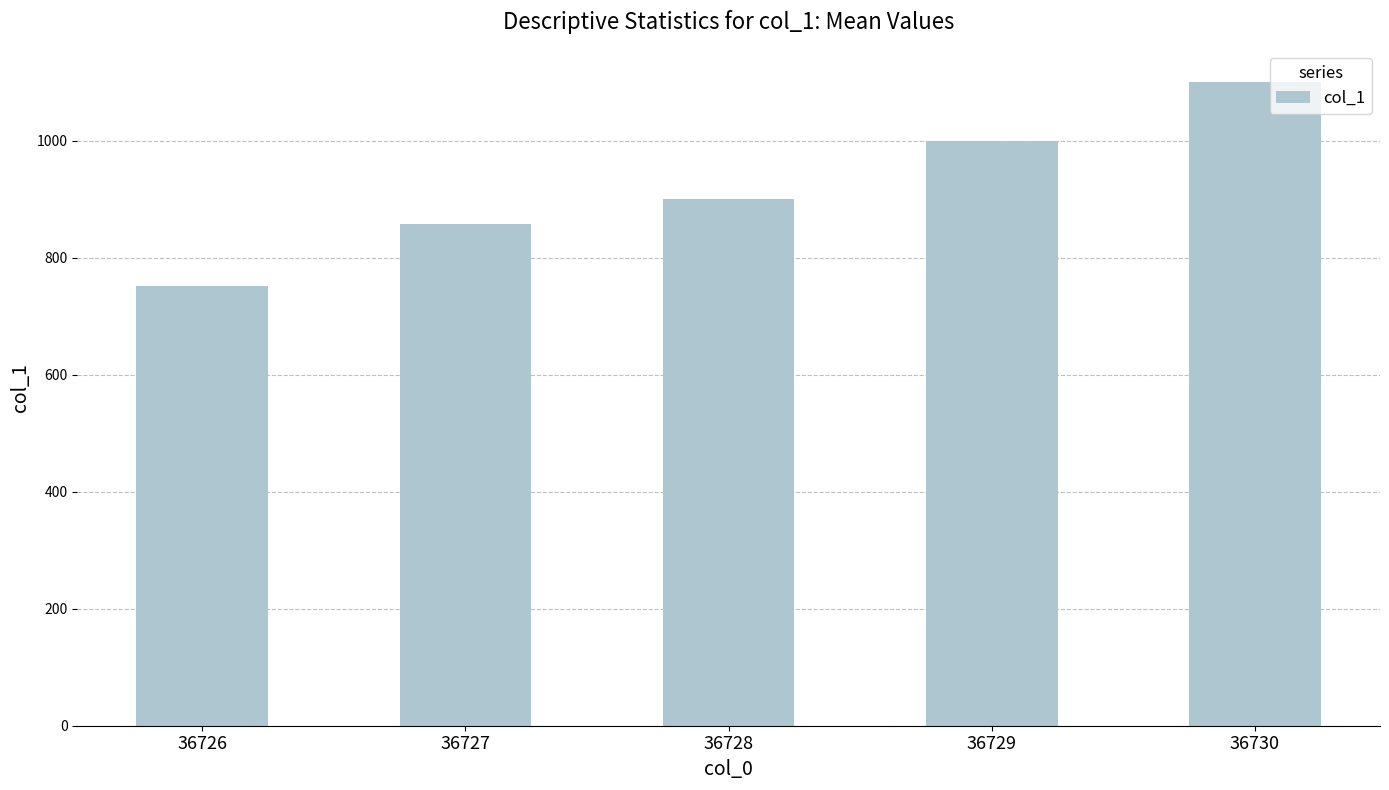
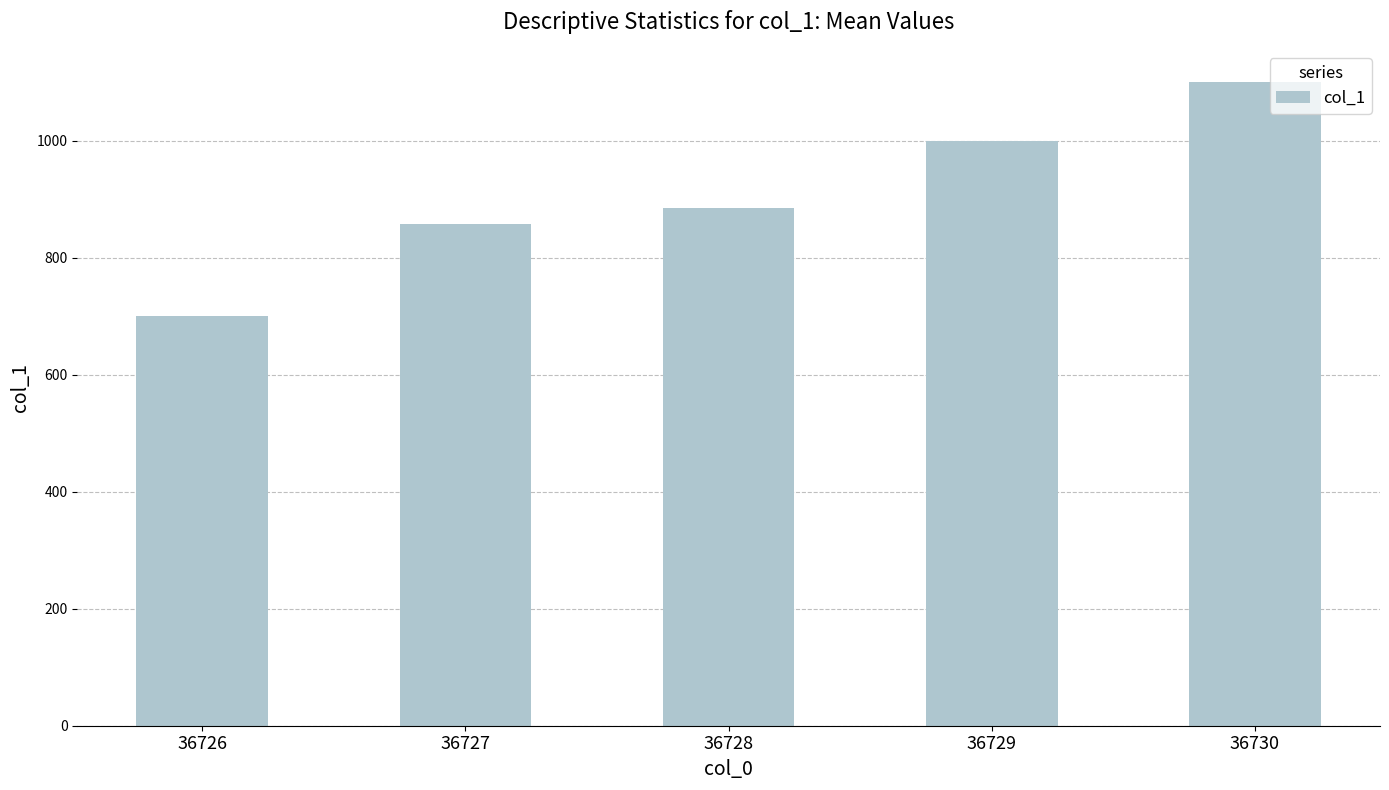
  {
-   "36726": 750,
+   "36726": 700,
    "36727": 860,
-   "36728": 900,
+   "36728": 880,
    "36729": 1000,
    "36730": 1100
  }
